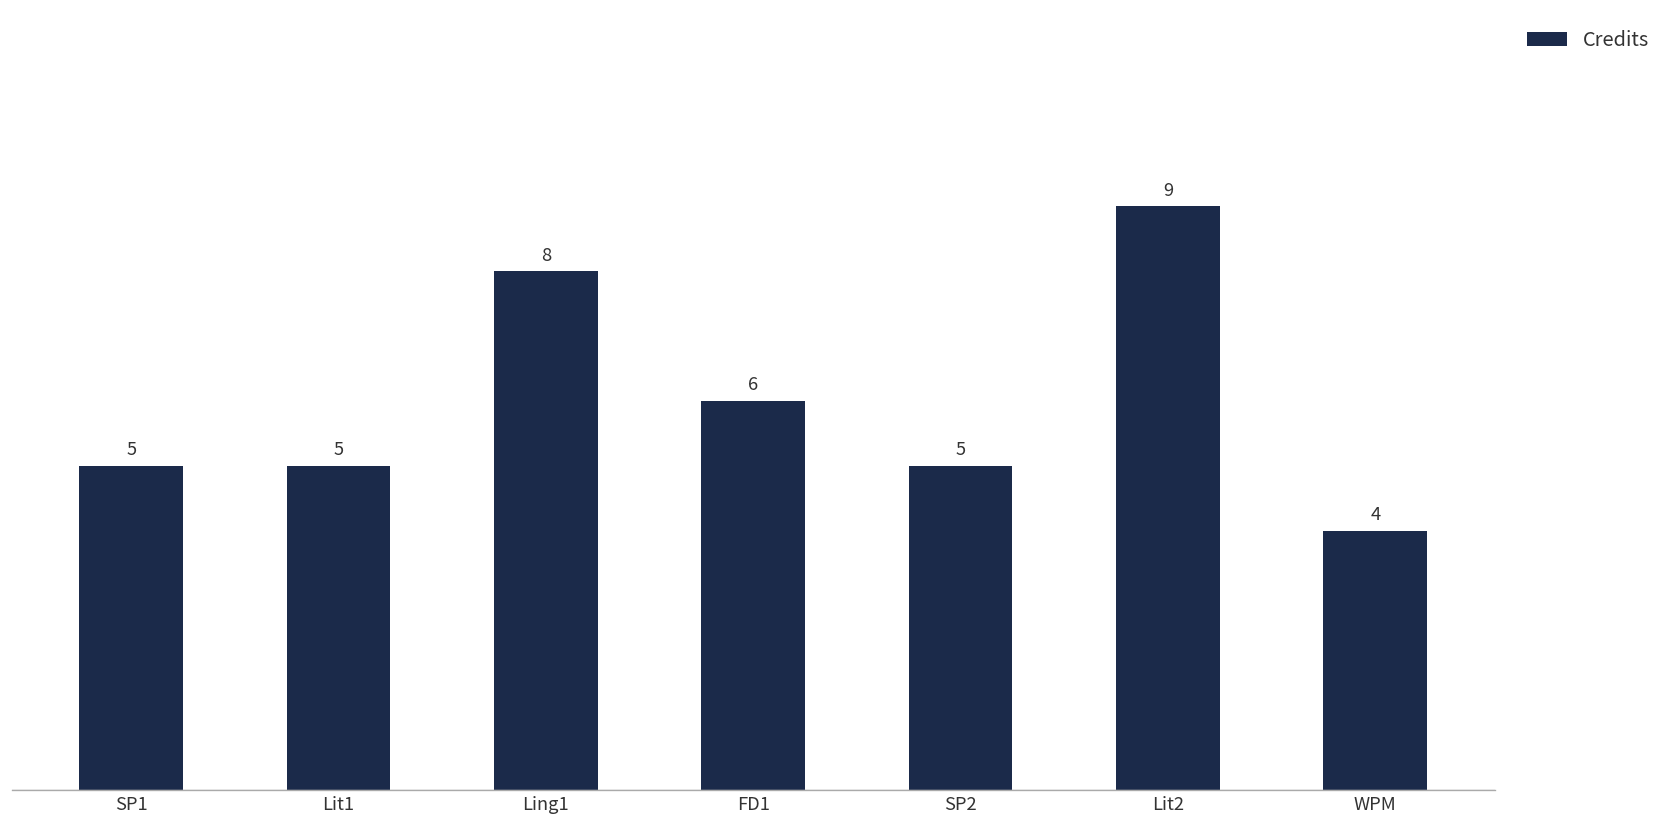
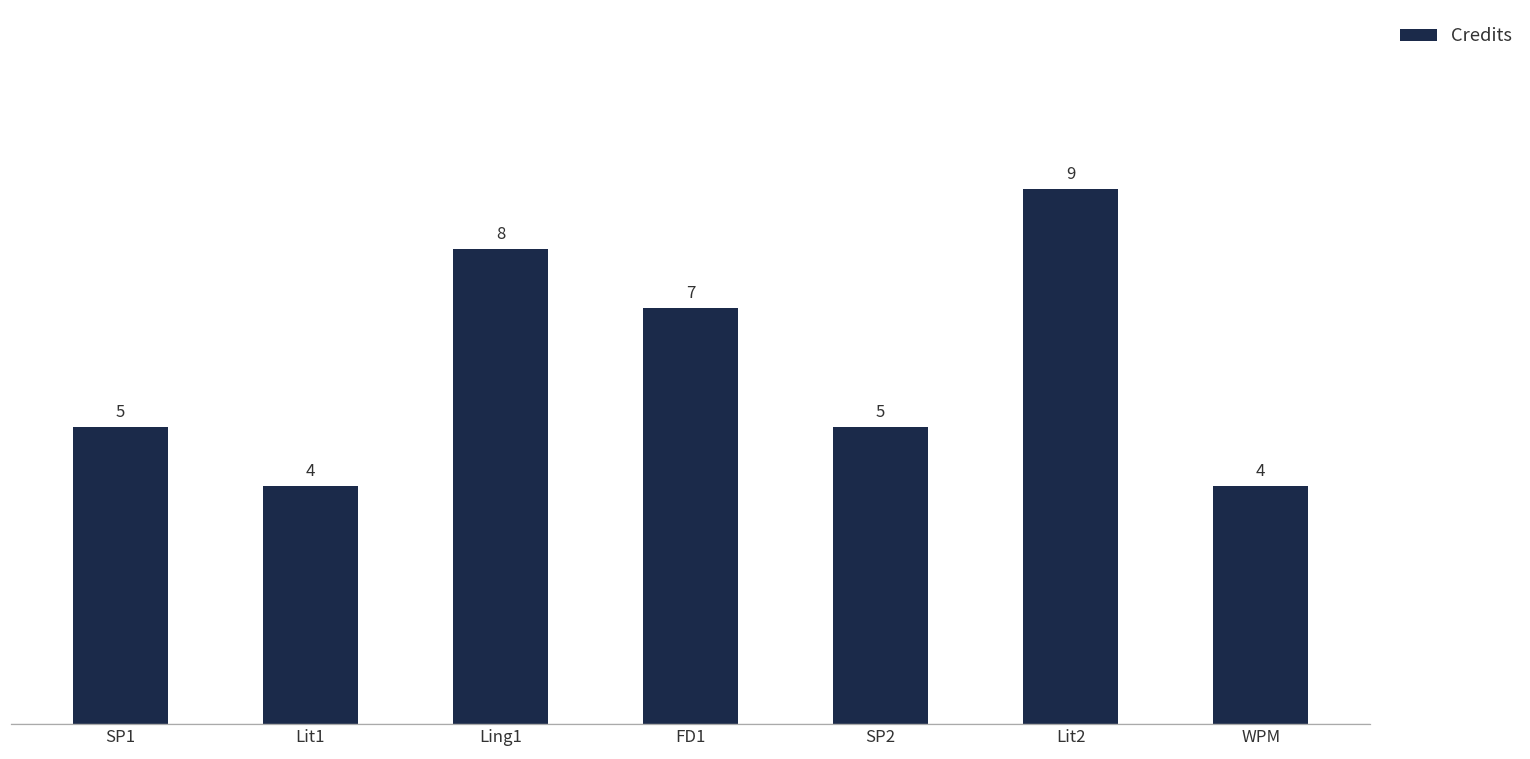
  {
    "SP1": 5,
-   "Lit1": 5,
+   "Lit1": 4,
    "Ling1": 8,
-   "FD1": 6,
+   "FD1": 7,
    "SP2": 5,
    "Lit2": 9,
    "WPM": 4
  }
